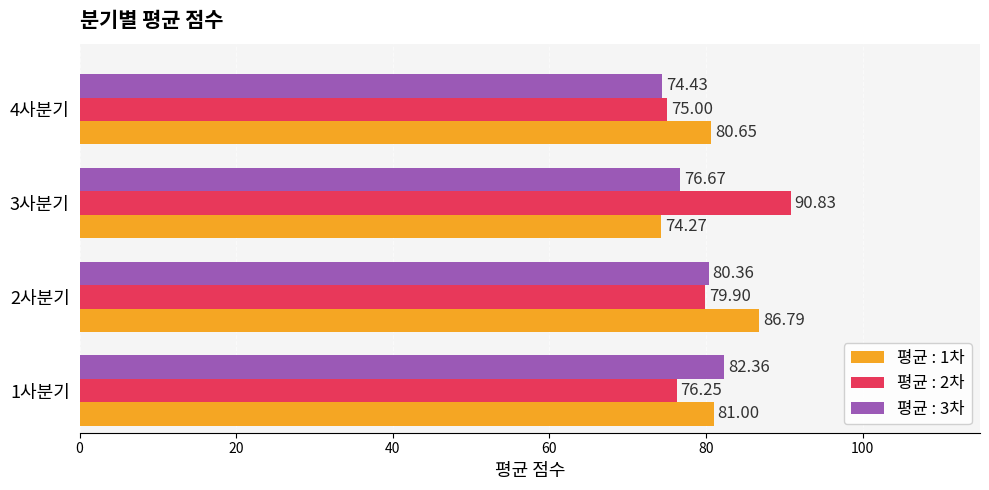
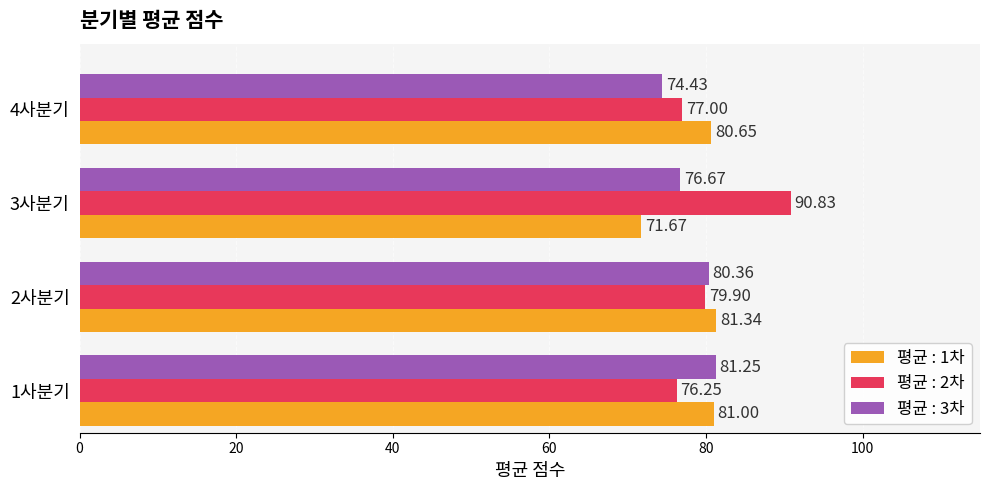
  {
    "평균 : 1차": {
      "4사분기": 80.65,
-     "3사분기": 74.27,
-     "2사분기": 86.79,
+     "3사분기": 71.67,
+     "2사분기": 81.34,
      "1사분기": 81.00
    },
    "평균 : 2차": {
-     "4사분기": 75.00,
+     "4사분기": 77.00,
      "3사분기": 90.83,
      "2사분기": 79.90,
      "1사분기": 76.25
    },
    "평균 : 3차": {
      "4사분기": 74.43,
      "3사분기": 76.67,
      "2사분기": 80.36,
-     "1사분기": 82.36
+     "1사분기": 81.25
    }
  }
